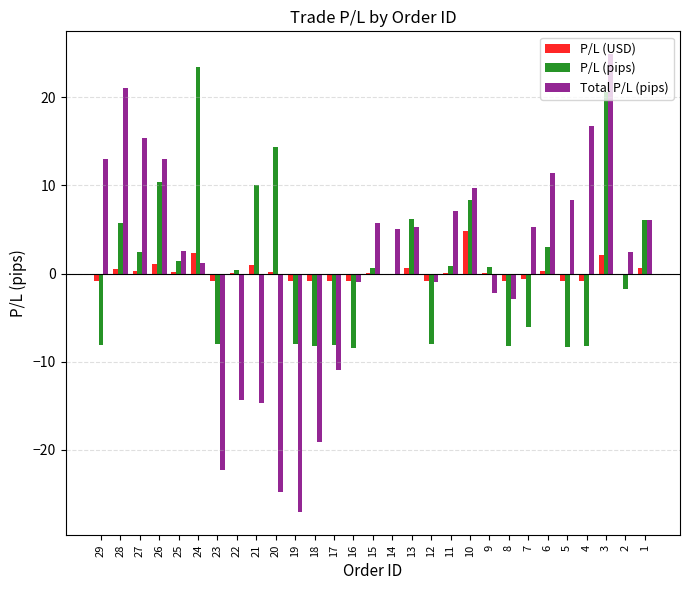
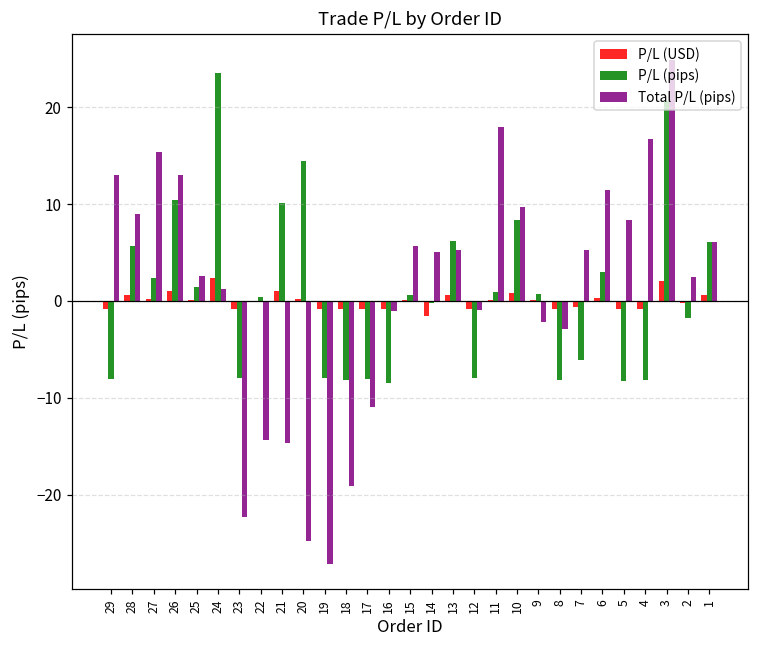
  {
    "P/L (USD)": {
      "29": -1,
      "28": 1,
      "26": 1,
      "24": 2,
      "23": -1,
      "21": 1,
      "19": -1,
      "18": -1,
      "17": -1,
      "16": -1,
-     "14": 0,
+     "14": -2,
      "13": 1,
      "12": -1,
-     "10": 5,
+     "10": 1,
      "8": -1,
      "7": -1,
      "6": 0,
      "5": -1,
      "4": -1,
      "3": 2,
      "1": 1
    },
    "P/L (pips)": {
      "29": -8,
      "28": 6,
      "27": 2,
      "26": 10,
      "25": 1,
      "24": 24,
      "23": -8,
      "22": 0,
      "21": 10,
      "20": 14,
      "19": -8,
      "18": -8,
      "17": -8,
      "16": -9,
      "15": 1,
      "13": 6,
      "12": -8,
      "11": 1,
      "10": 8,
      "9": 1,
      "8": -8,
      "7": -6,
      "6": 3,
      "5": -8,
      "4": -8,
      "2": -2,
      "1": 6
    },
    "Total P/L (pips)": {
      "29": 13,
-     "28": 21,
+     "28": 9,
      "27": 15,
      "26": 13,
      "25": 3,
      "24": 1,
      "23": -22,
      "22": -14,
      "21": -15,
      "20": -25,
      "19": -27,
      "18": -19,
      "17": -11,
      "16": -1,
      "15": 6,
      "14": 5,
      "13": 5,
      "12": -1,
-     "11": 7,
+     "11": 18,
      "10": 10,
      "9": -2,
      "8": -3,
      "7": 5,
      "6": 11,
      "5": 8,
      "4": 17,
      "2": 3,
      "1": 6
    }
  }
